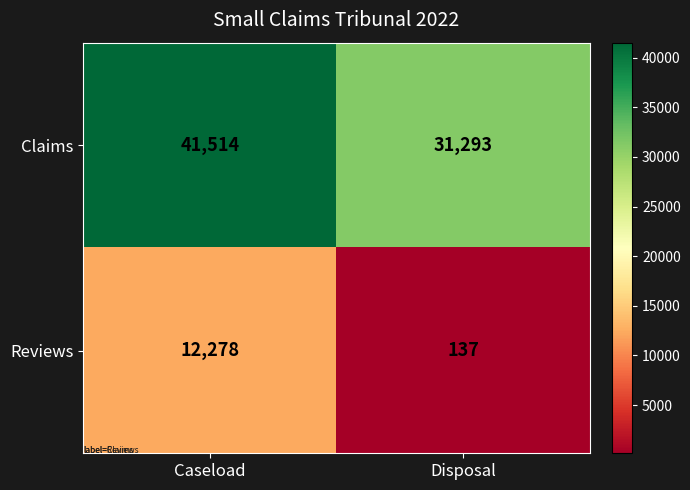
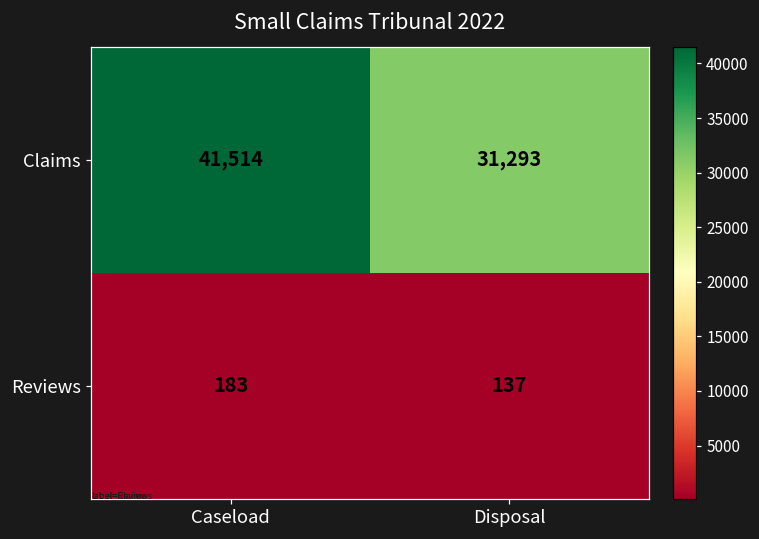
  {
    "Claims": {
      "Caseload": "41,514",
      "Disposal": "31,293"
    },
    "Reviews": {
-     "Caseload": "12,278",
+     "Caseload": "183",
      "Disposal": "137"
    }
  }
